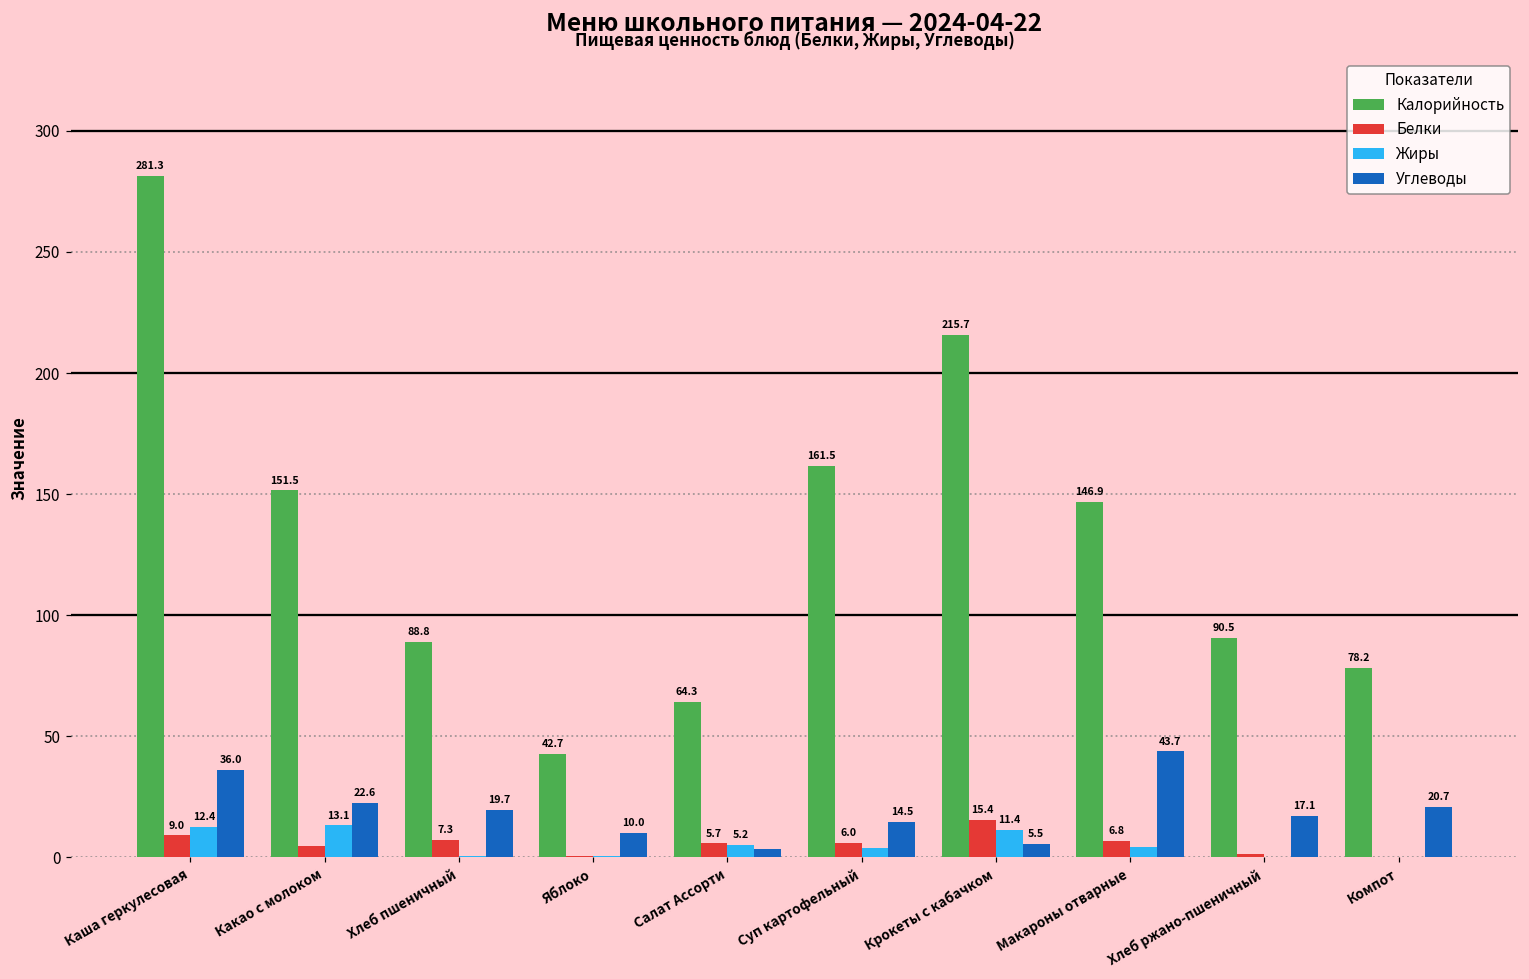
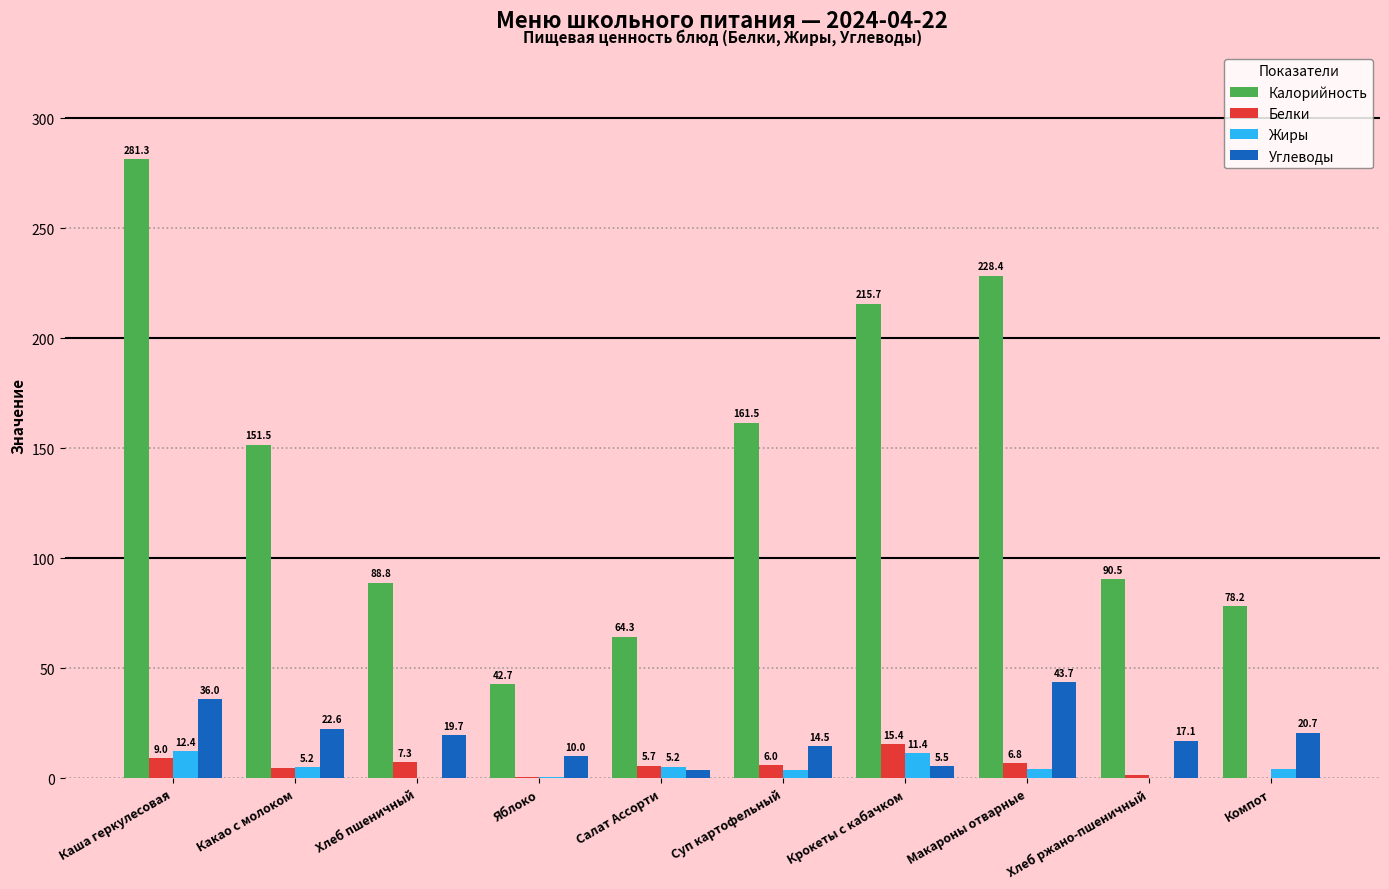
  {
    "Калорийность": {
      "Каша геркулесовая": 281.3,
      "Какао с молоком": 151.5,
      "Хлеб пшеничный": 88.8,
      "Яблоко": 42.7,
      "Салат Ассорти": 64.3,
      "Суп картофельный": 161.5,
      "Крокеты с кабачком": 215.7,
-     "Макароны отварные": 146.9,
+     "Макароны отварные": 228.4,
      "Хлеб ржано-пшеничный": 90.5,
      "Компот": 78.2
    },
    "Белки": {
      "Каша геркулесовая": 9.0,
      "Хлеб пшеничный": 7.3,
      "Салат Ассорти": 5.7,
      "Суп картофельный": 6.0,
      "Крокеты с кабачком": 15.4,
      "Макароны отварные": 6.8
    },
    "Жиры": {
      "Каша геркулесовая": 12.4,
-     "Какао с молоком": 13.1,
+     "Какао с молоком": 5.2,
      "Салат Ассорти": 5.2,
      "Крокеты с кабачком": 11.4,
-     "Компот": 0
+     "Компот": 4
    },
    "Углеводы": {
      "Каша геркулесовая": 36.0,
      "Какао с молоком": 22.6,
      "Хлеб пшеничный": 19.7,
      "Яблоко": 10.0,
      "Суп картофельный": 14.5,
      "Крокеты с кабачком": 5.5,
      "Макароны отварные": 43.7,
      "Хлеб ржано-пшеничный": 17.1,
      "Компот": 20.7
    }
  }
